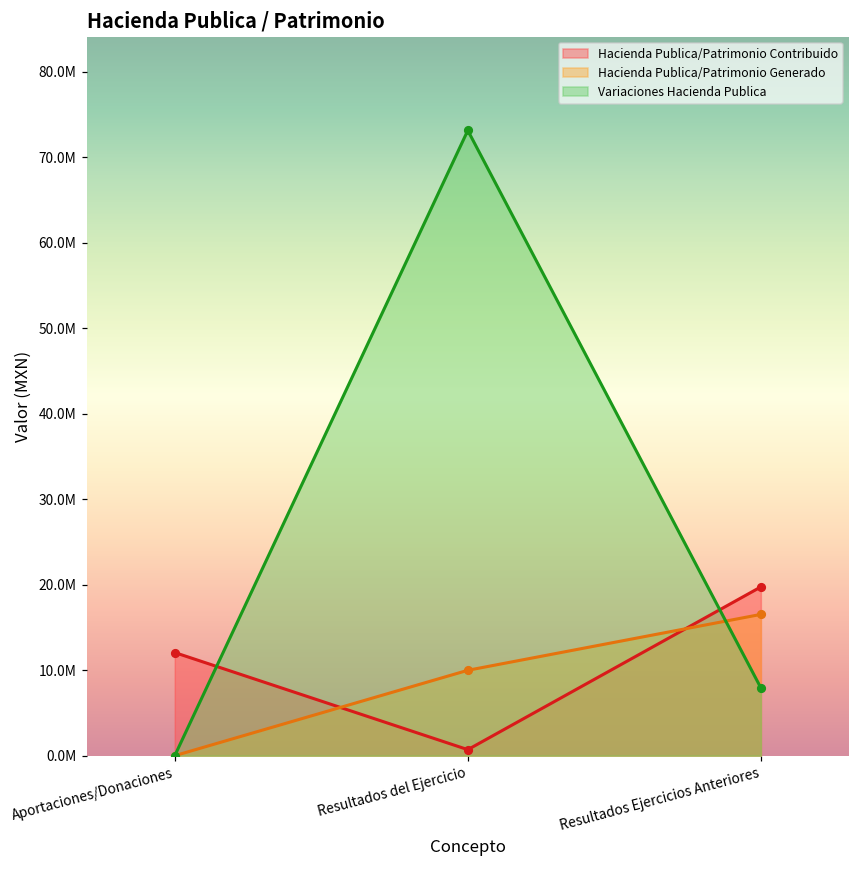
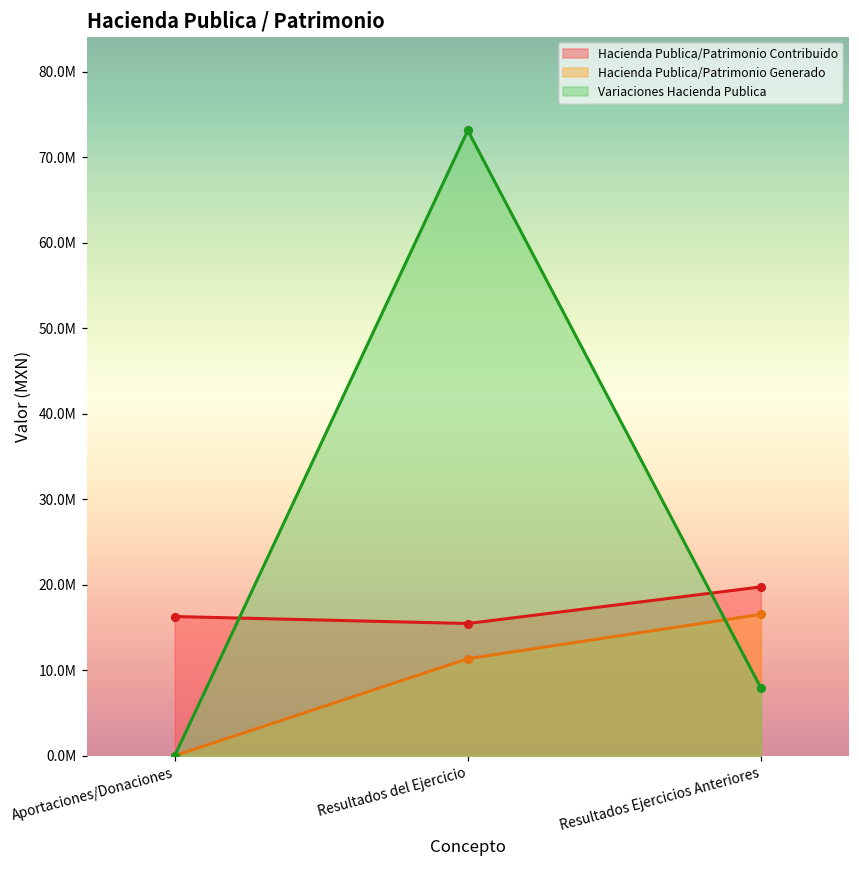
  {
    "Hacienda Publica/Patrimonio Contribuido": {
-     "Aportaciones/Donaciones": 12000000,
-     "Resultados del Ejercicio": 1000000,
+     "Aportaciones/Donaciones": 16000000,
+     "Resultados del Ejercicio": 15000000,
      "Resultados Ejercicios Anteriores": 20000000
    },
    "Hacienda Publica/Patrimonio Generado": {
-     "Resultados del Ejercicio": 10000000,
+     "Resultados del Ejercicio": 11000000,
      "Resultados Ejercicios Anteriores": 17000000
    },
    "Variaciones Hacienda Publica": {
      "Resultados del Ejercicio": 73000000,
      "Resultados Ejercicios Anteriores": 8000000
    }
  }
